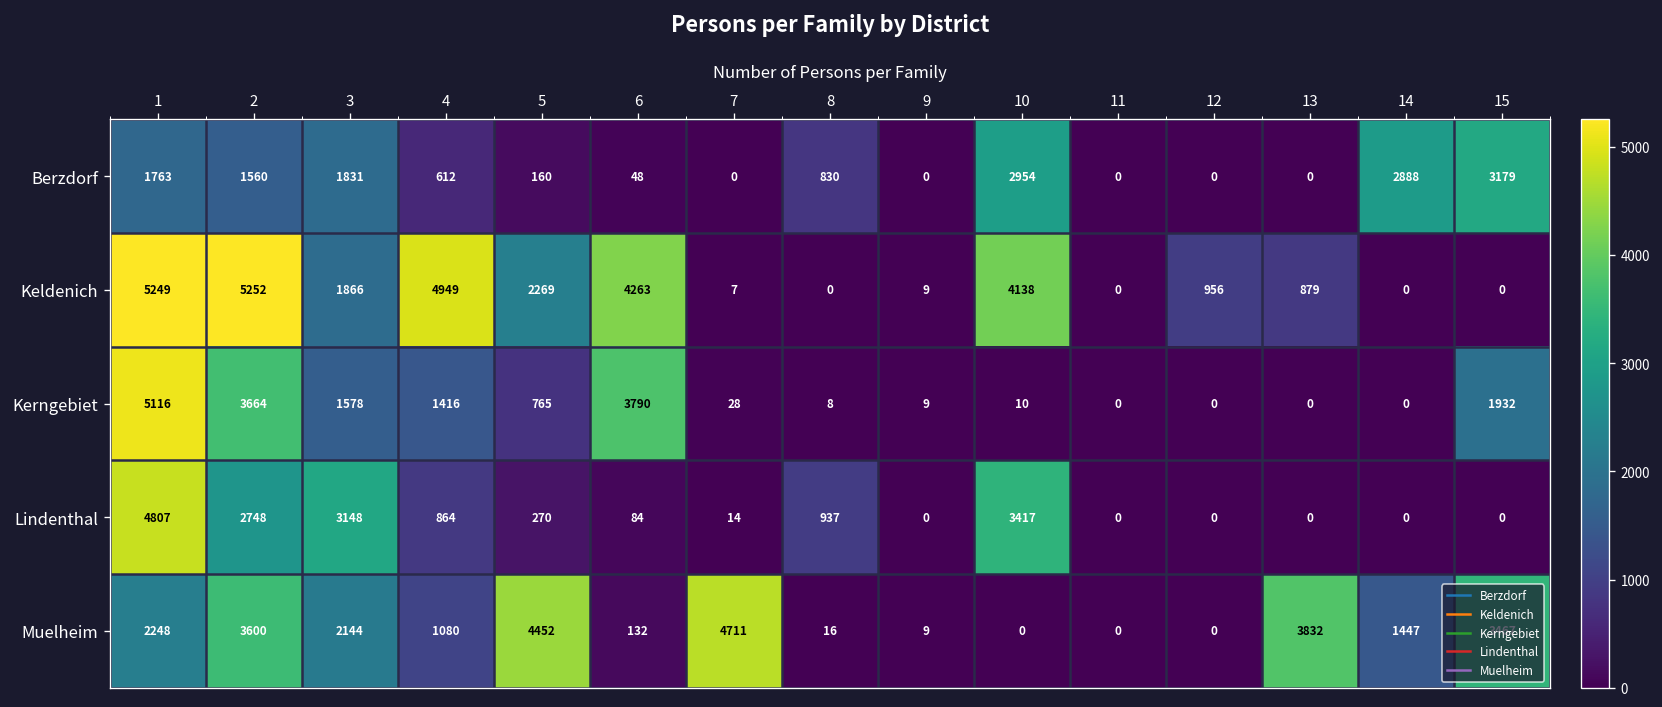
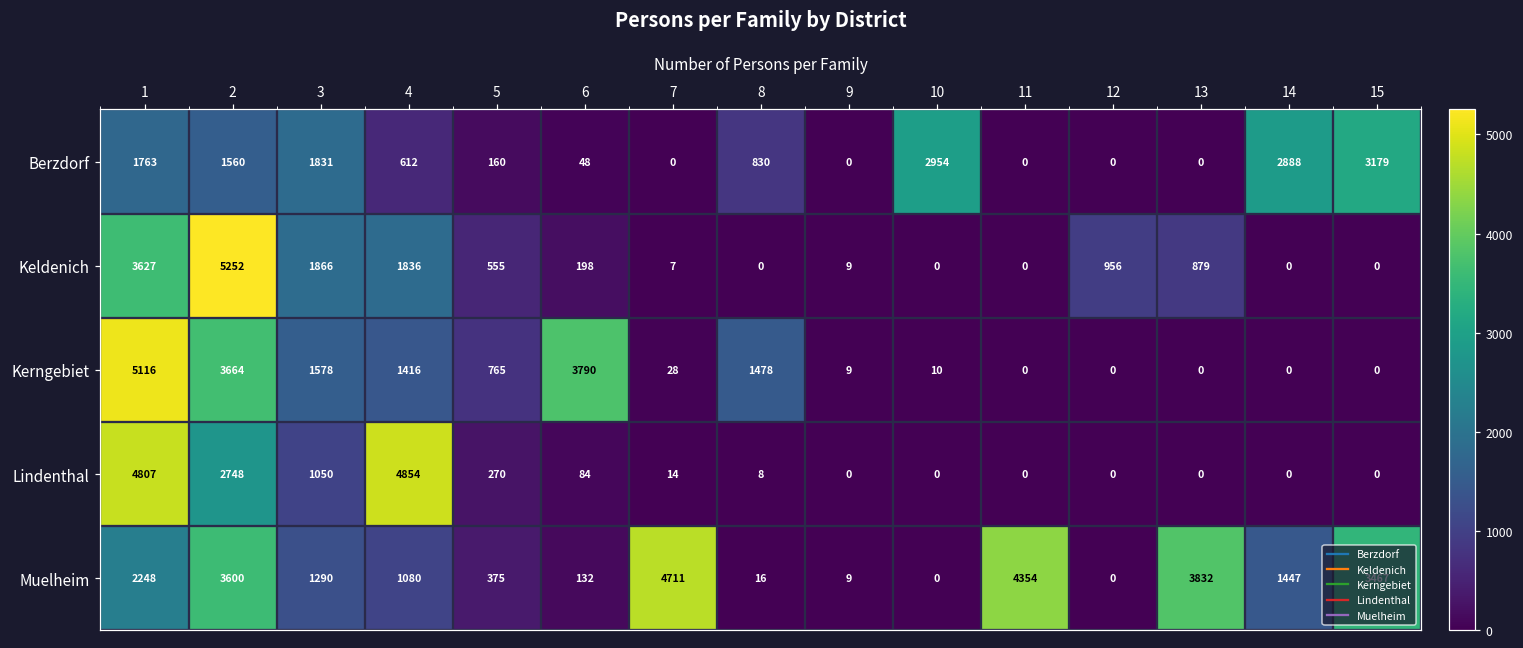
  {
    "Berzdorf": {
      "1": 1763,
      "2": 1560,
      "3": 1831,
      "4": 612,
      "5": 160,
      "6": 48,
      "7": 0,
      "8": 830,
      "9": 0,
      "10": 2954,
      "11": 0,
      "12": 0,
      "13": 0,
      "14": 2888,
      "15": 3179
    },
    "Keldenich": {
-     "1": 5249,
+     "1": 3627,
      "2": 5252,
      "3": 1866,
-     "4": 4949,
-     "5": 2269,
-     "6": 4263,
+     "4": 1836,
+     "5": 555,
+     "6": 198,
      "7": 7,
      "8": 0,
      "9": 9,
-     "10": 4138,
+     "10": 0,
      "11": 0,
      "12": 956,
      "13": 879,
      "14": 0,
      "15": 0
    },
    "Kerngebiet": {
      "1": 5116,
      "2": 3664,
      "3": 1578,
      "4": 1416,
      "5": 765,
      "6": 3790,
      "7": 28,
-     "8": 8,
+     "8": 1478,
      "9": 9,
      "10": 10,
      "11": 0,
      "12": 0,
      "13": 0,
      "14": 0,
-     "15": 1932
+     "15": 0
    },
    "Lindenthal": {
      "1": 4807,
      "2": 2748,
-     "3": 3148,
-     "4": 864,
+     "3": 1050,
+     "4": 4854,
      "5": 270,
      "6": 84,
      "7": 14,
-     "8": 937,
+     "8": 8,
      "9": 0,
-     "10": 3417,
+     "10": 0,
      "11": 0,
      "12": 0,
      "13": 0,
      "14": 0,
      "15": 0
    },
    "Muelheim": {
      "1": 2248,
      "2": 3600,
-     "3": 2144,
+     "3": 1290,
      "4": 1080,
-     "5": 4452,
+     "5": 375,
      "6": 132,
      "7": 4711,
      "8": 16,
      "9": 9,
      "10": 0,
-     "11": 0,
+     "11": 4354,
      "12": 0,
      "13": 3832,
      "14": 1447
    }
  }
